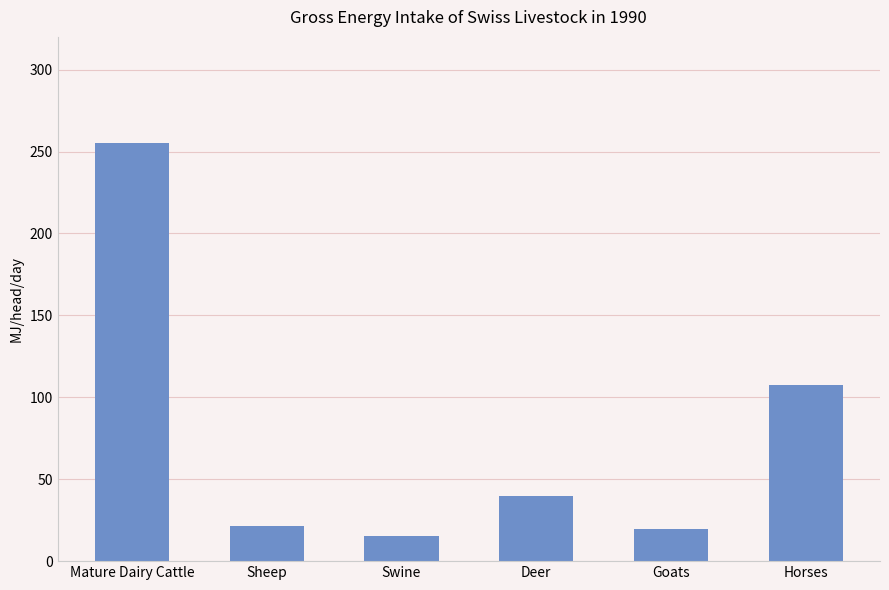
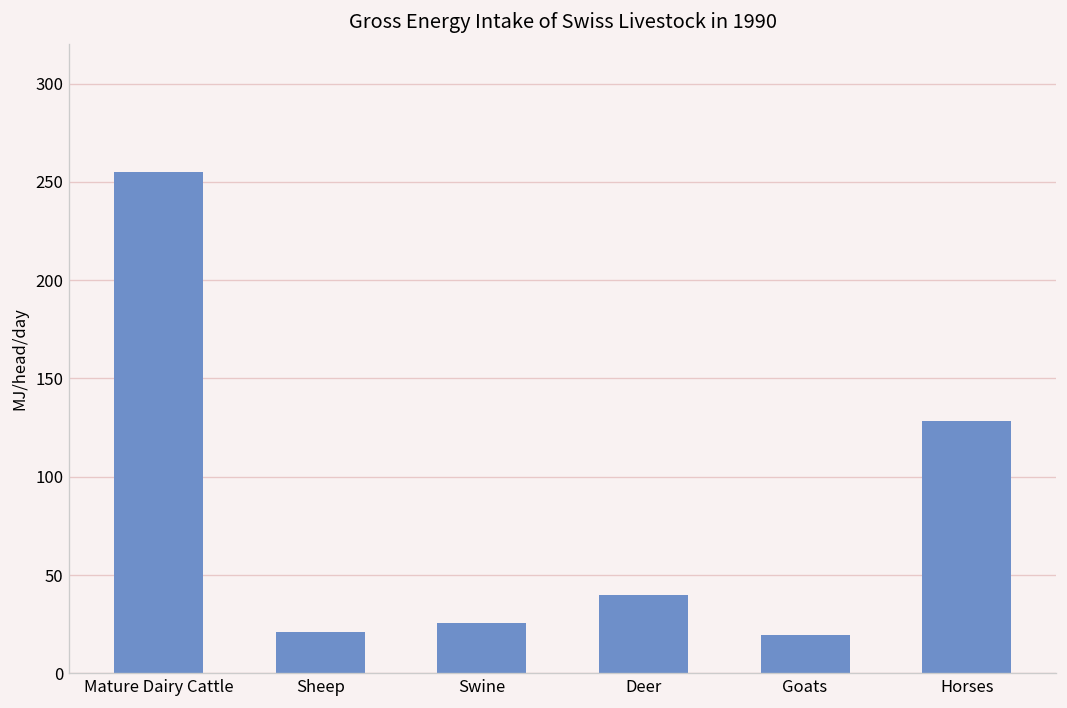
  {
    "Mature Dairy Cattle": 255,
    "Sheep": 21,
-   "Swine": 15,
+   "Swine": 26,
    "Deer": 40,
    "Goats": 20,
-   "Horses": 107
+   "Horses": 129
  }
